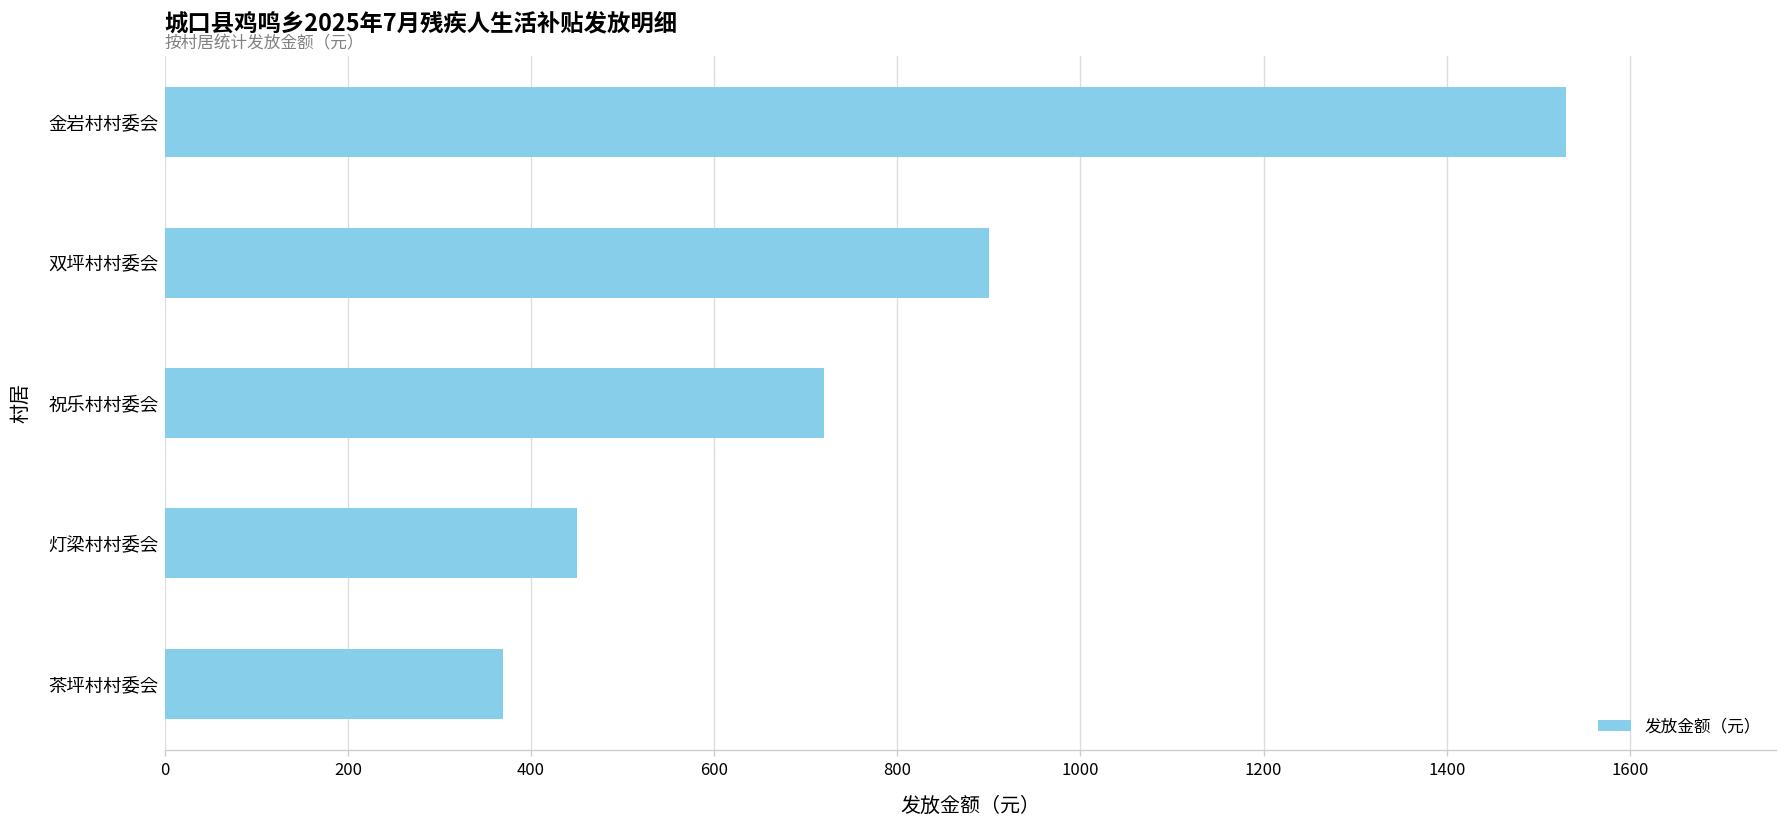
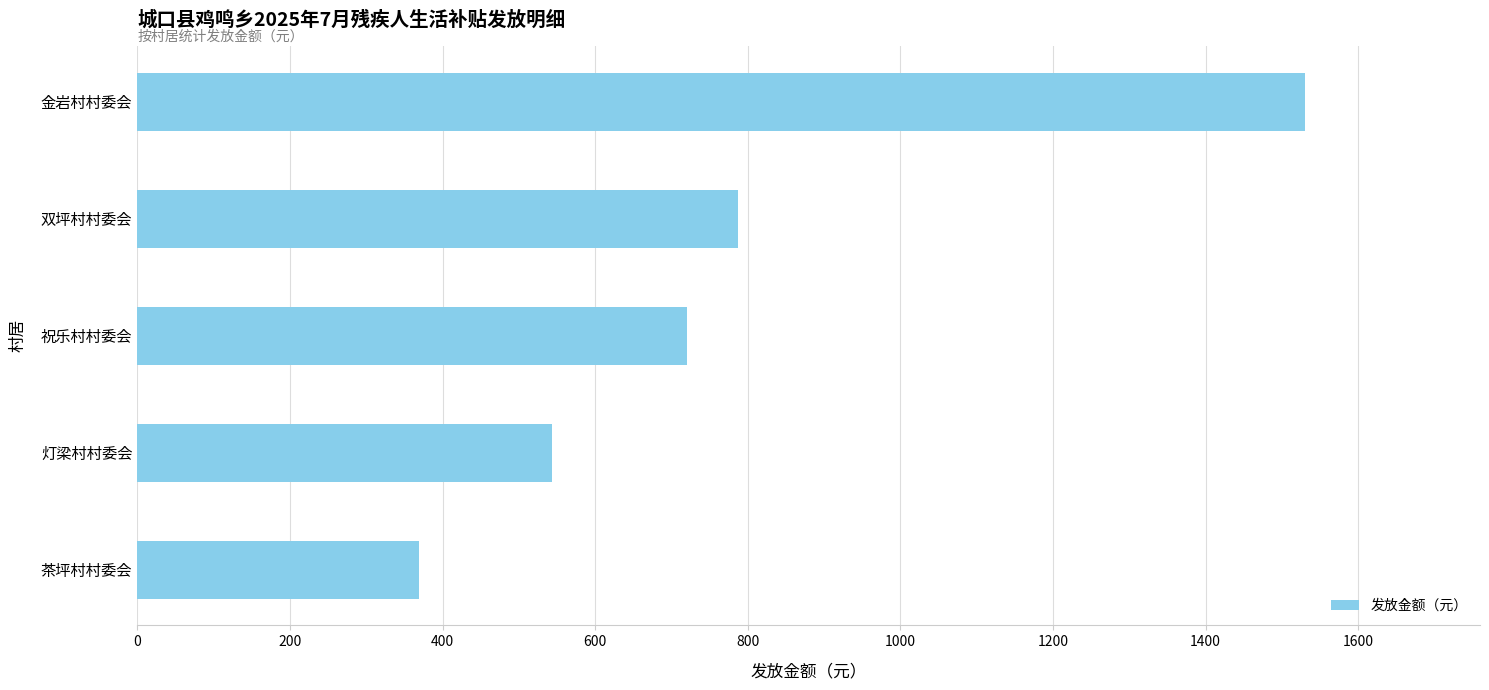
  {
    "金岩村村委会": 1530,
-   "双坪村村委会": 900,
+   "双坪村村委会": 790,
    "祝乐村村委会": 720,
-   "灯梁村村委会": 450,
+   "灯梁村村委会": 540,
    "茶坪村村委会": 370
  }
